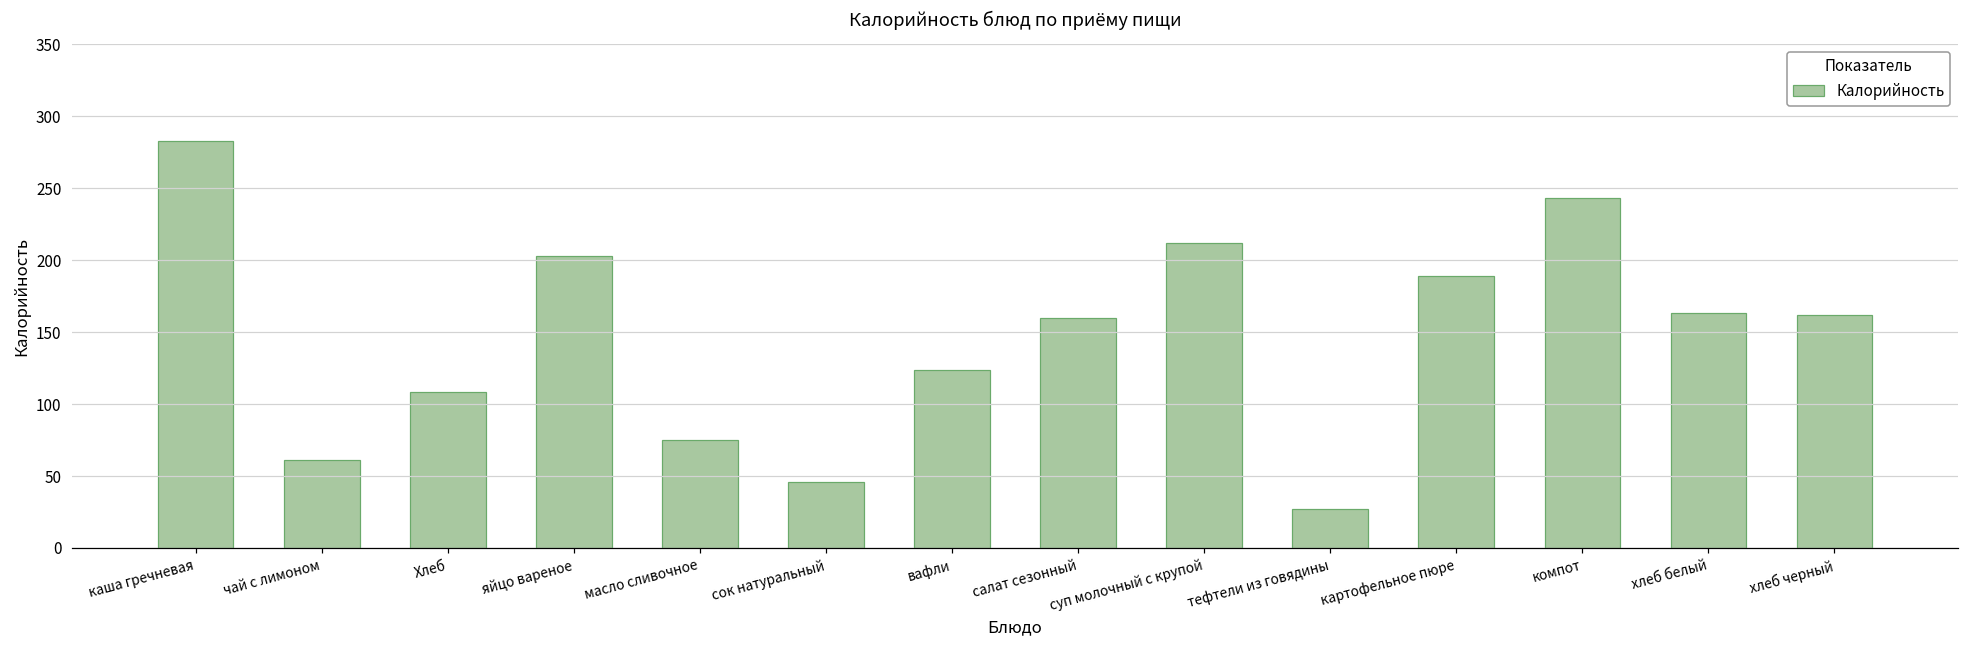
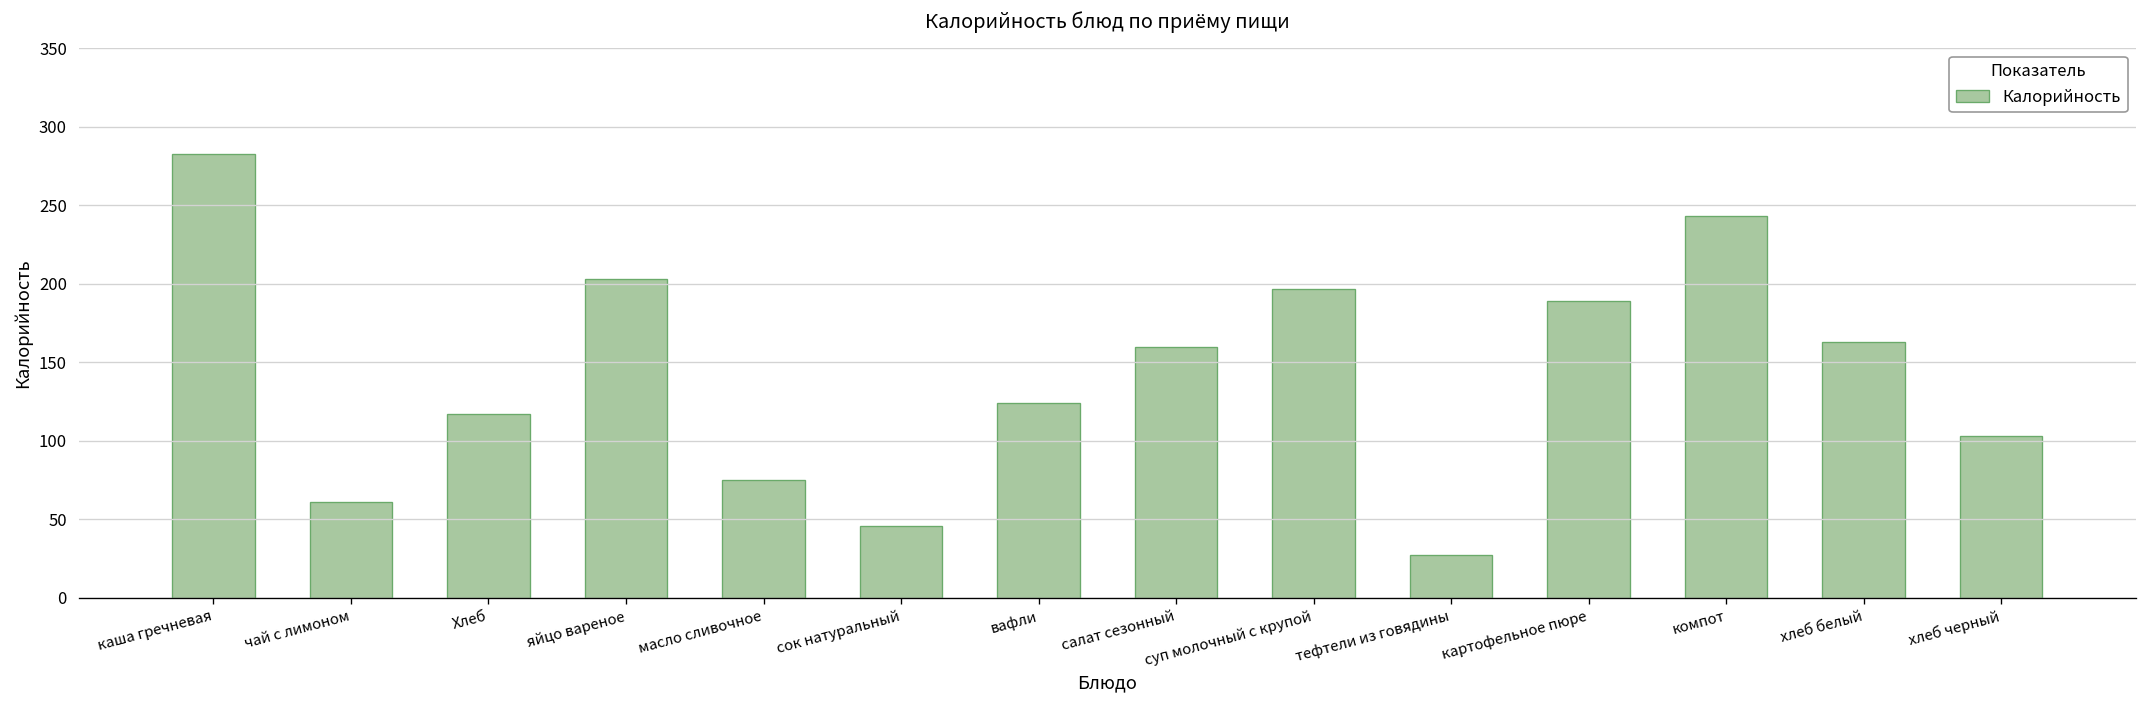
  {
    "каша гречневая": 283,
    "чай с лимоном": 61,
-   "Хлеб": 109,
+   "Хлеб": 117,
    "яйцо вареное": 203,
    "масло сливочное": 75,
    "сок натуральный": 46,
    "вафли": 124,
    "салат сезонный": 160,
-   "суп молочный с крупой": 212,
+   "суп молочный с крупой": 197,
    "тефтели из говядины": 27,
    "картофельное пюре": 189,
    "компот": 243,
    "хлеб белый": 163,
-   "хлеб черный": 162
+   "хлеб черный": 103
  }
